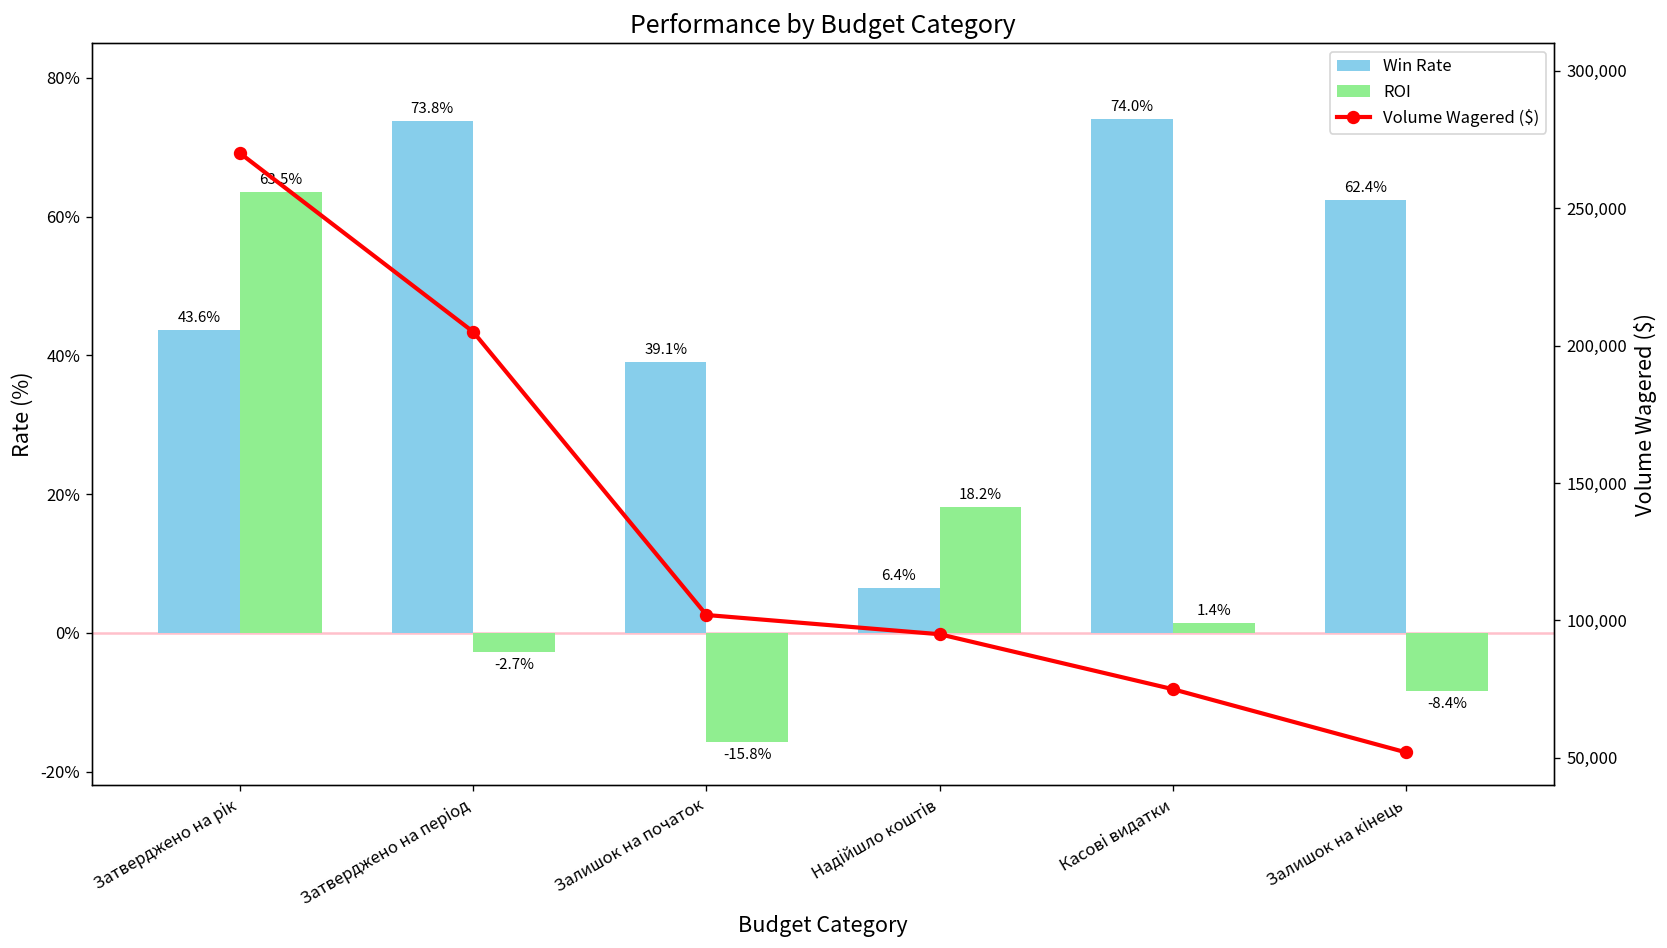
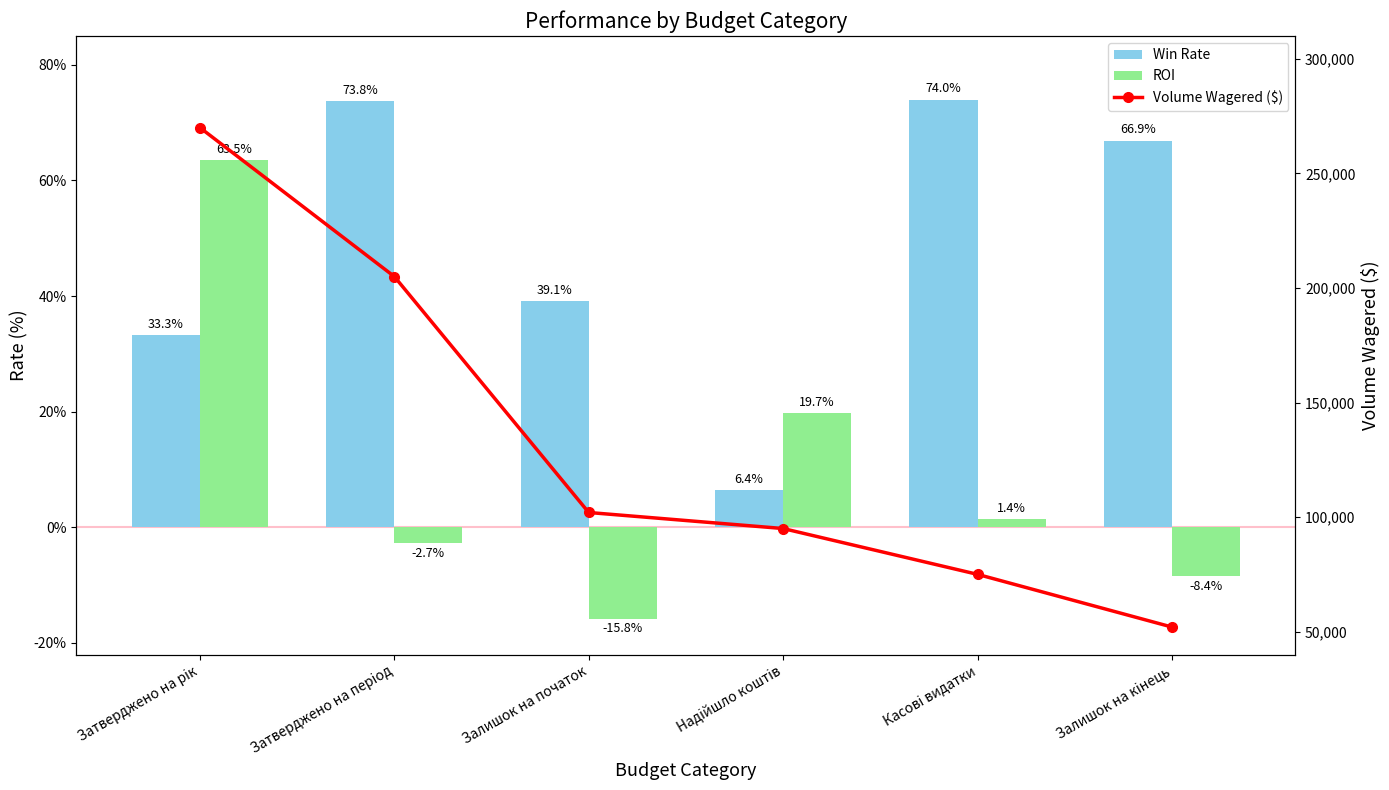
  {
    "Win Rate": {
-     "Затверджено на рік": "43.6%",
+     "Затверджено на рік": "33.3%",
      "Затверджено на період": "73.8%",
      "Залишок на початок": "39.1%",
      "Надійшло коштів": "6.4%",
      "Касові видатки": "74.0%",
-     "Залишок на кінець": "62.4%"
+     "Залишок на кінець": "66.9%"
    },
    "ROI": {
      "Затверджено на рік": "63.5%",
      "Затверджено на період": "-2.7%",
      "Залишок на початок": "-15.8%",
-     "Надійшло коштів": "18.2%",
+     "Надійшло коштів": "19.7%",
      "Касові видатки": "1.4%",
      "Залишок на кінець": "-8.4%"
    }
  }
